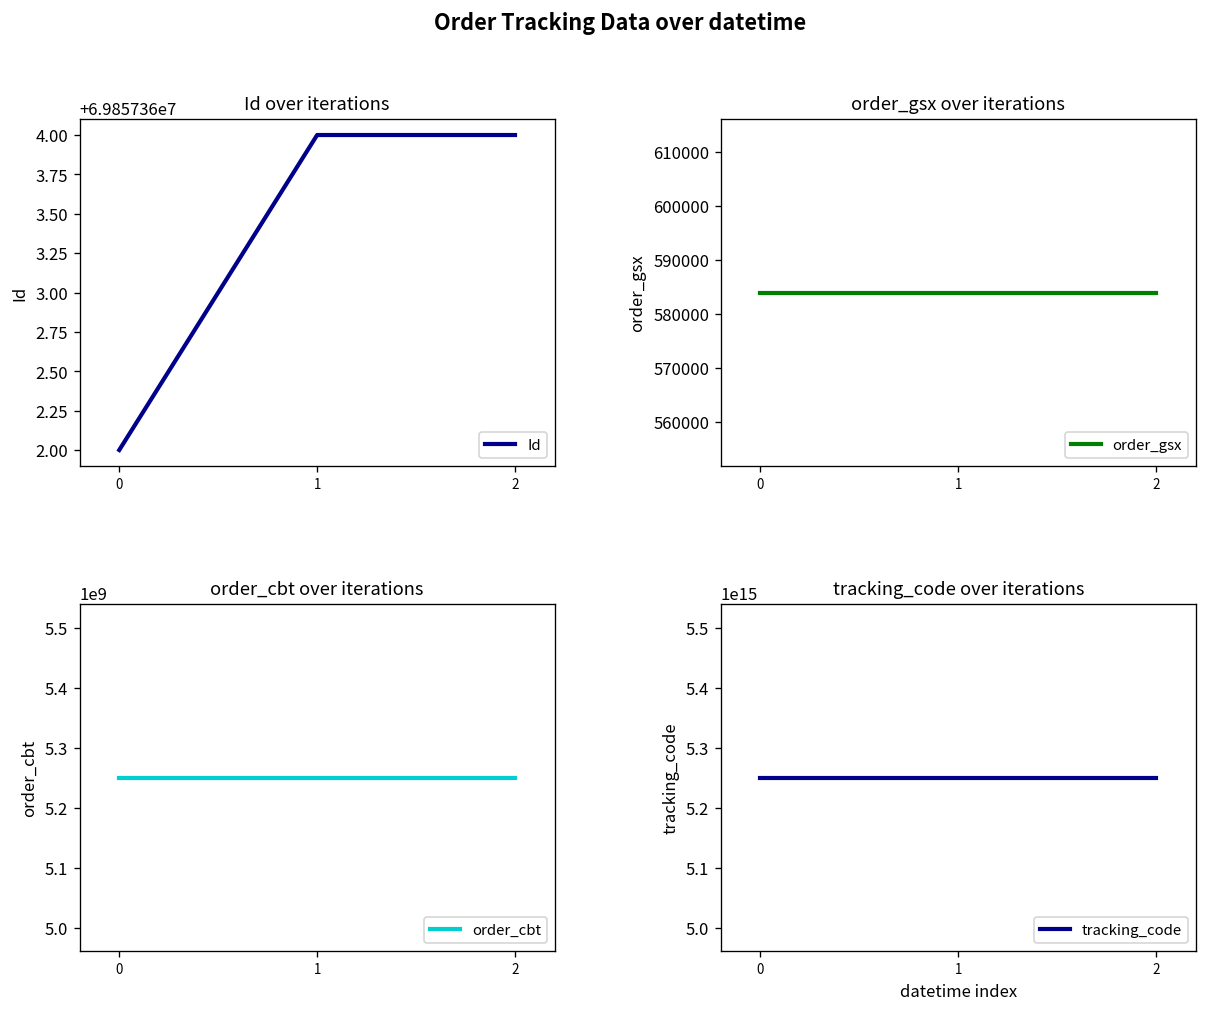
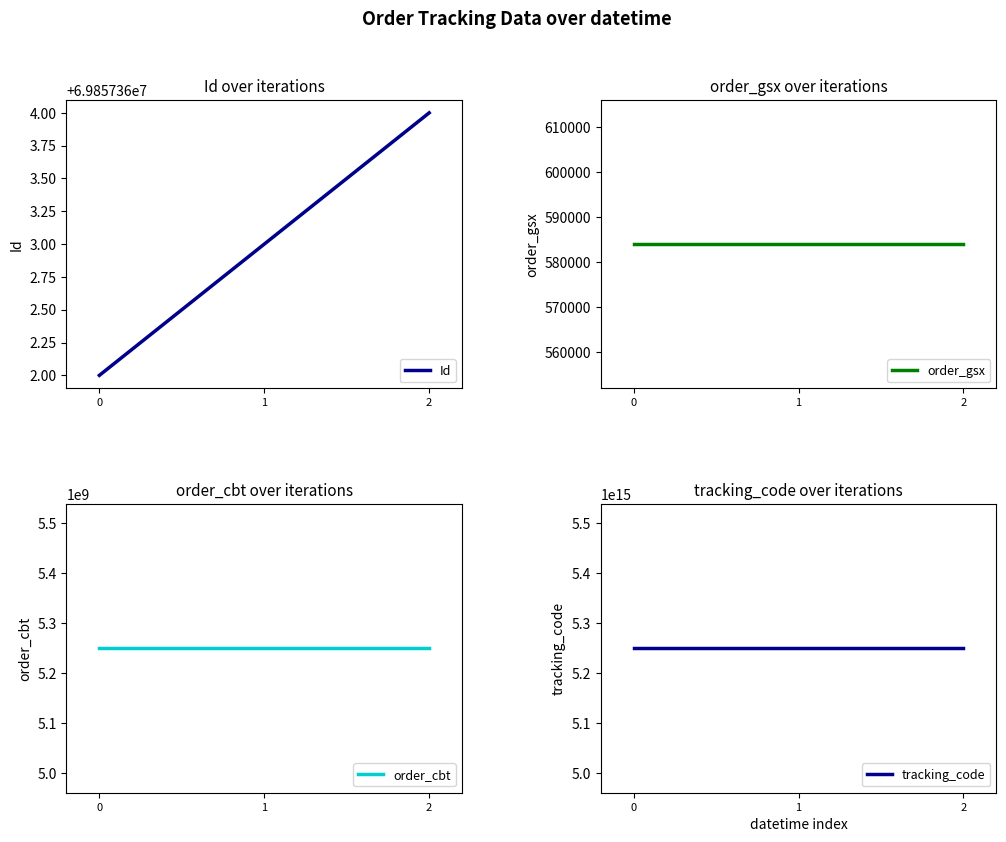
  {
    "Id over iterations": {
      "0": 69857362,
-     "1": 69857364,
+     "1": 69857363,
      "2": 69857364
    },
    "order_gsx over iterations": {
      "0": 584000,
      "1": 584000,
      "2": 584000
    },
    "order_cbt over iterations": {
      "0": 5250000000,
      "1": 5250000000,
      "2": 5250000000
    },
    "tracking_code over iterations": {
      "0": 5250000000000000,
      "1": 5250000000000000,
      "2": 5250000000000000
    }
  }
